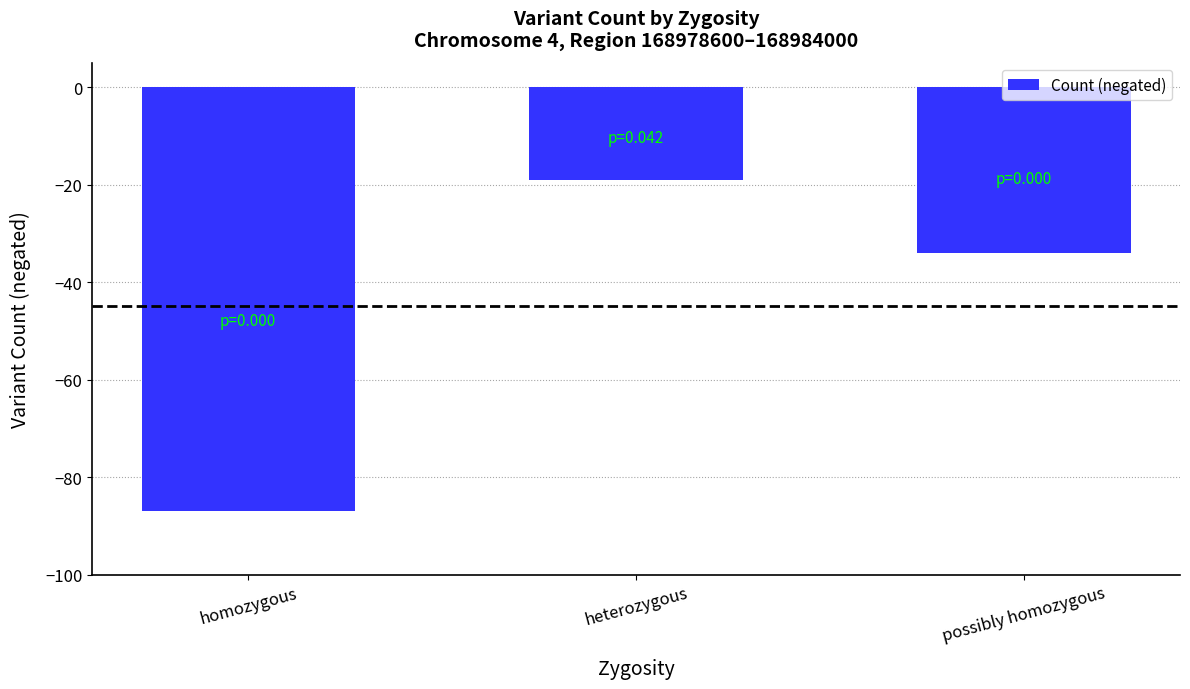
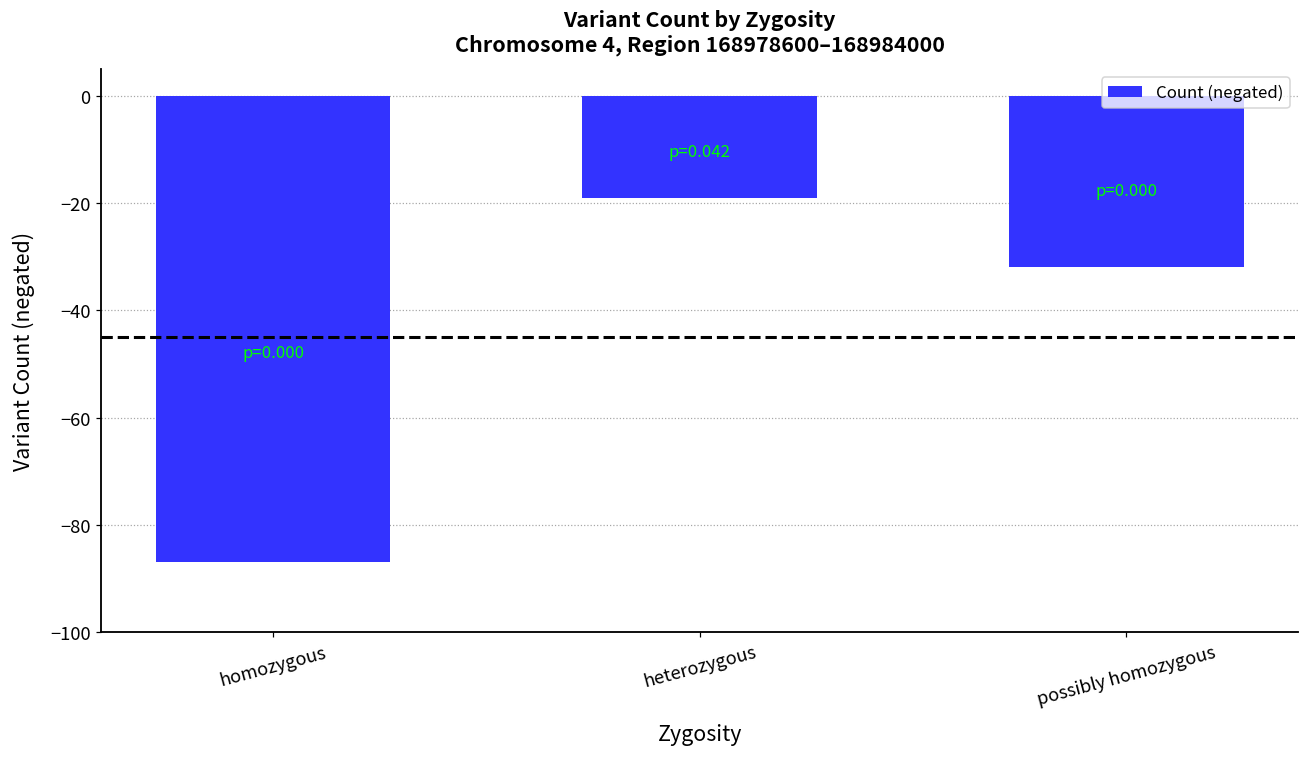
  {
-   "possibly homozygous": -34
+   "possibly homozygous": -32
  }
